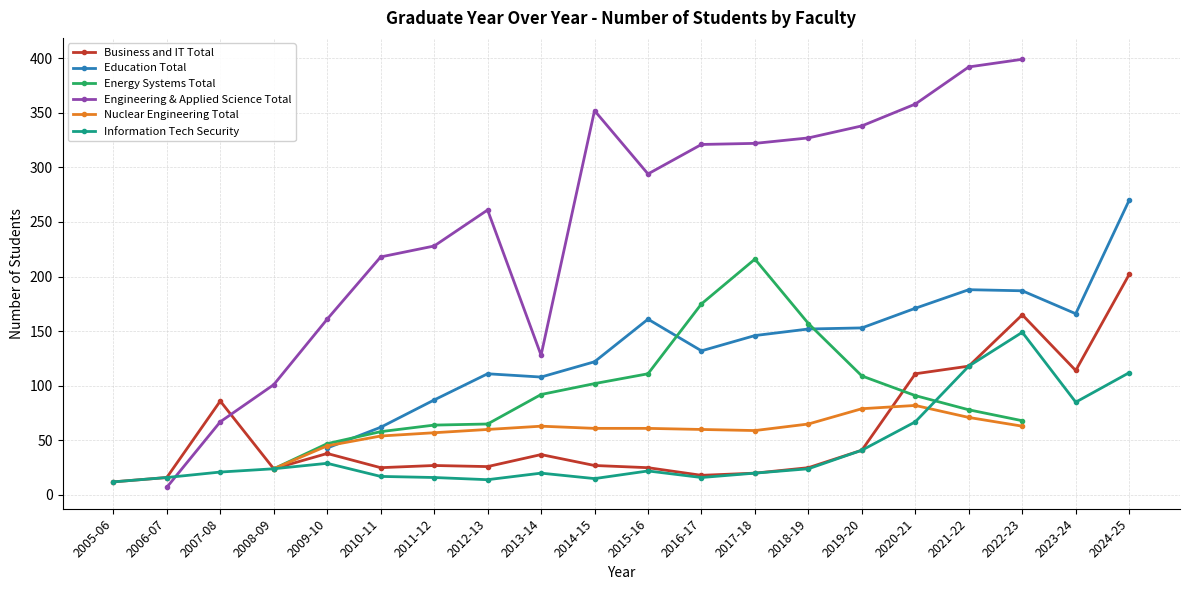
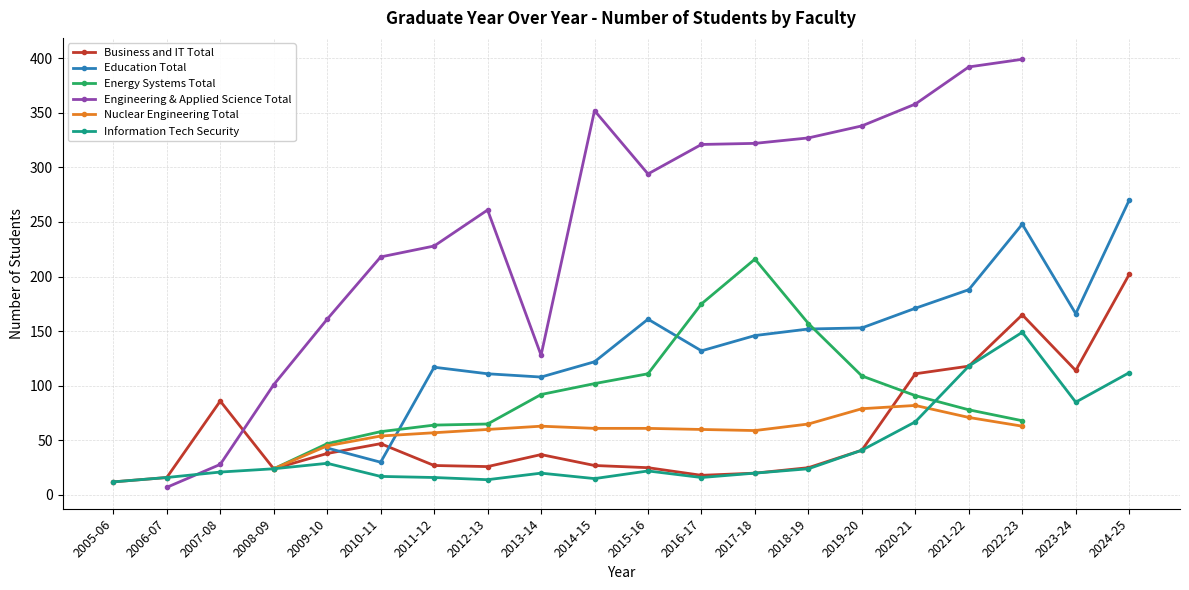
  {
    "Business and IT Total": {
      "2007-08": 86,
      "2009-10": 38,
-     "2010-11": 25,
+     "2010-11": 47,
      "2011-12": 27,
      "2012-13": 26,
      "2013-14": 37,
      "2014-15": 27,
      "2015-16": 25,
      "2020-21": 111,
      "2022-23": 165,
      "2023-24": 114,
      "2024-25": 202
    },
    "Education Total": {
-     "2010-11": 62,
-     "2011-12": 87,
+     "2010-11": 30,
+     "2011-12": 117,
      "2012-13": 111,
      "2013-14": 108,
      "2014-15": 122,
      "2015-16": 161,
      "2016-17": 132,
      "2017-18": 146,
      "2018-19": 152,
      "2019-20": 153,
      "2020-21": 171,
      "2021-22": 188,
-     "2022-23": 187,
+     "2022-23": 248,
      "2023-24": 166,
      "2024-25": 270
    },
    "Engineering & Applied Science Total": {
      "2006-07": 7,
-     "2007-08": 67,
+     "2007-08": 28,
      "2008-09": 101,
      "2009-10": 161,
      "2010-11": 218,
      "2011-12": 228,
      "2012-13": 261,
      "2013-14": 128,
      "2014-15": 352,
      "2015-16": 294,
      "2016-17": 321,
      "2017-18": 322,
      "2018-19": 327,
      "2019-20": 338,
      "2020-21": 358,
      "2021-22": 392,
      "2022-23": 399
    },
    "Nuclear Engineering Total": {
      "2010-11": 54,
      "2011-12": 57,
      "2012-13": 60,
      "2013-14": 63,
      "2014-15": 61,
      "2015-16": 61,
      "2016-17": 60,
      "2017-18": 59,
      "2018-19": 65,
      "2019-20": 79,
      "2020-21": 82,
      "2021-22": 71,
      "2022-23": 63
    }
  }
